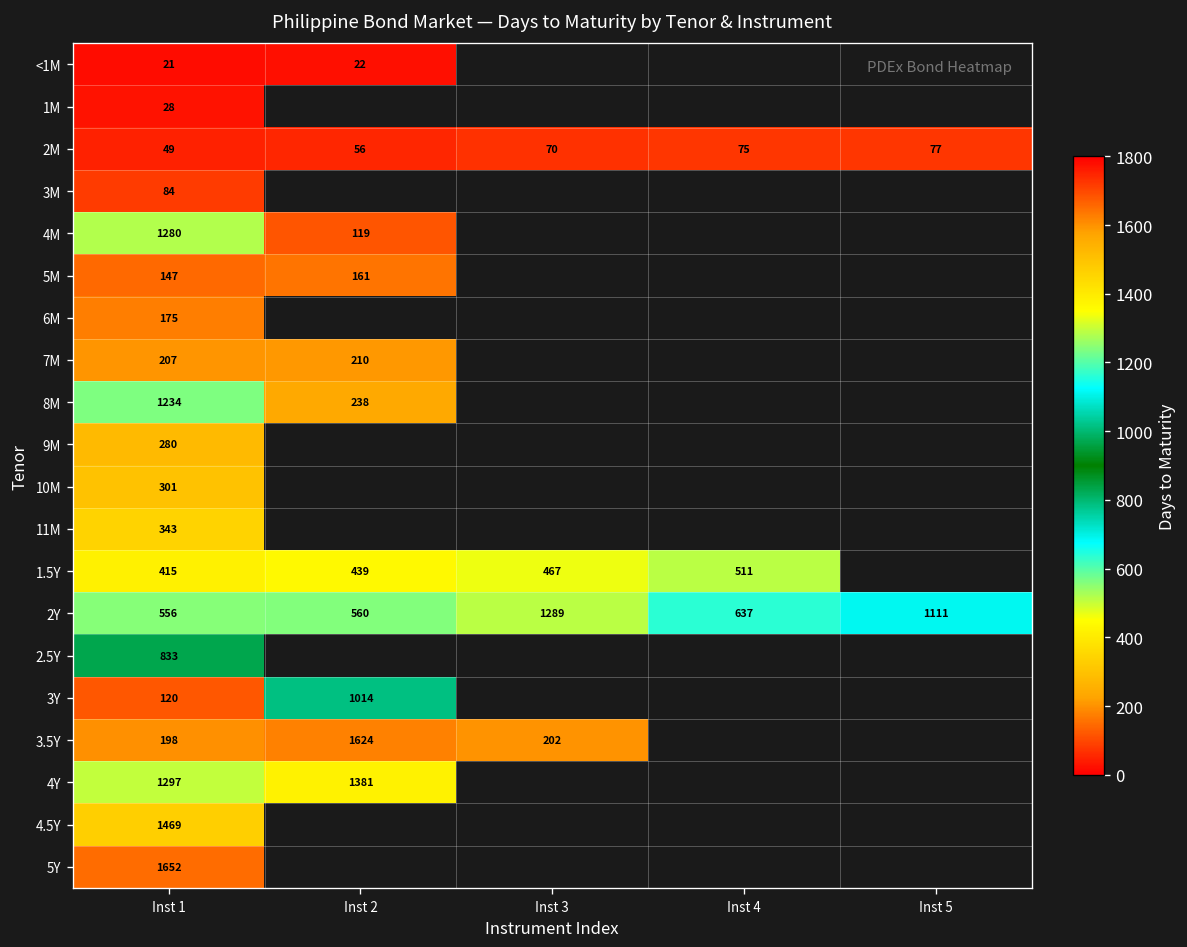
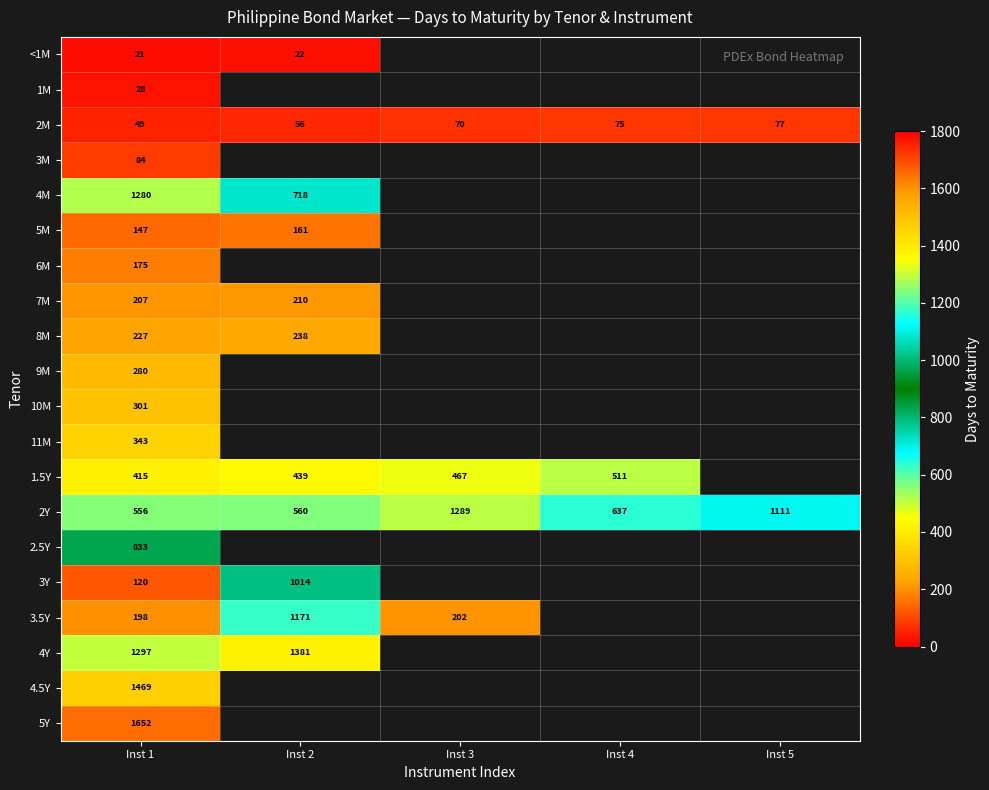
  {
    "<1M": {
      "Inst 1": 21,
      "Inst 2": 22
    },
    "1M": {
      "Inst 1": 28
    },
    "2M": {
      "Inst 1": 49,
      "Inst 2": 56,
      "Inst 3": 70,
      "Inst 4": 75,
      "Inst 5": 77
    },
    "3M": {
      "Inst 1": 84
    },
    "4M": {
      "Inst 1": 1280,
-     "Inst 2": 119
+     "Inst 2": 718
    },
    "5M": {
      "Inst 1": 147,
      "Inst 2": 161
    },
    "6M": {
      "Inst 1": 175
    },
    "7M": {
      "Inst 1": 207,
      "Inst 2": 210
    },
    "8M": {
-     "Inst 1": 1234,
+     "Inst 1": 227,
      "Inst 2": 238
    },
    "9M": {
      "Inst 1": 280
    },
    "10M": {
      "Inst 1": 301
    },
    "11M": {
      "Inst 1": 343
    },
    "1.5Y": {
      "Inst 1": 415,
      "Inst 2": 439,
      "Inst 3": 467,
      "Inst 4": 511
    },
    "2Y": {
      "Inst 1": 556,
      "Inst 2": 560,
      "Inst 3": 1289,
      "Inst 4": 637,
      "Inst 5": 1111
    },
    "2.5Y": {
      "Inst 1": 833
    },
    "3Y": {
      "Inst 1": 120,
      "Inst 2": 1014
    },
    "3.5Y": {
      "Inst 1": 198,
-     "Inst 2": 1624,
+     "Inst 2": 1171,
      "Inst 3": 202
    },
    "4Y": {
      "Inst 1": 1297,
      "Inst 2": 1381
    },
    "4.5Y": {
      "Inst 1": 1469
    },
    "5Y": {
      "Inst 1": 1652
    }
  }
